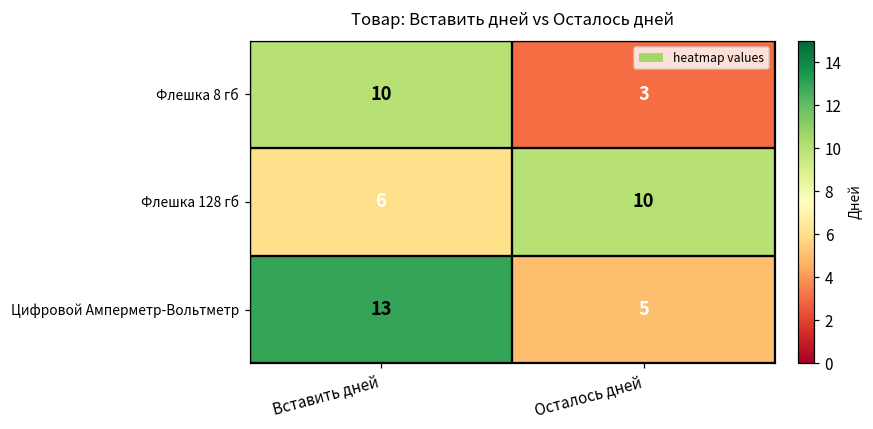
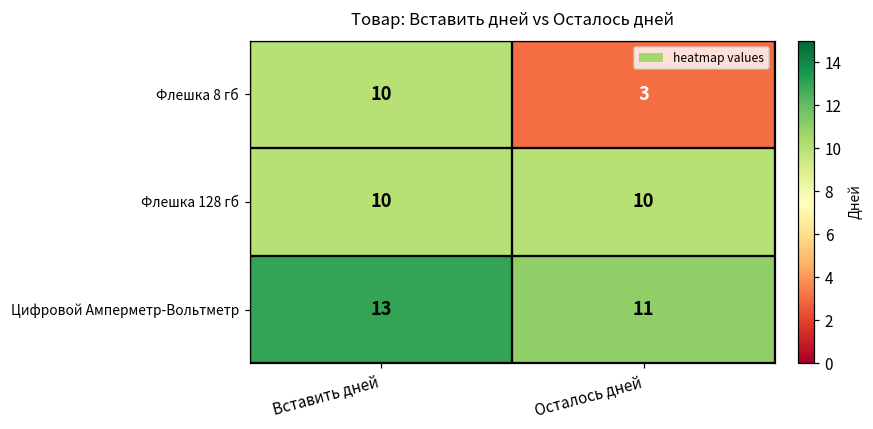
  {
    "Флешка 8 гб": {
      "Вставить дней": 10,
      "Осталось дней": 3
    },
    "Флешка 128 гб": {
-     "Вставить дней": 6,
+     "Вставить дней": 10,
      "Осталось дней": 10
    },
    "Цифровой Амперметр-Вольтметр": {
      "Вставить дней": 13,
-     "Осталось дней": 5
+     "Осталось дней": 11
    }
  }
